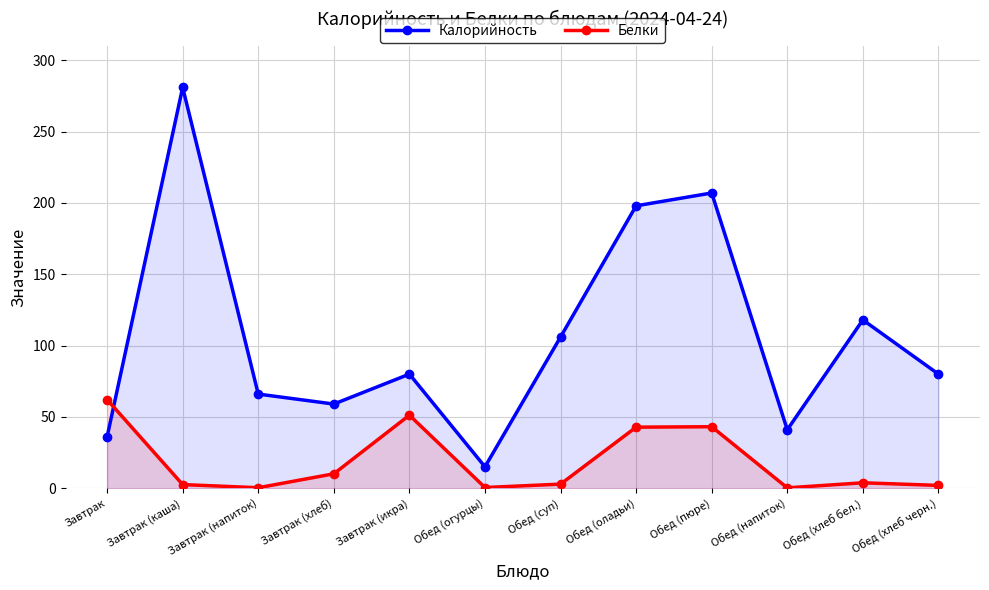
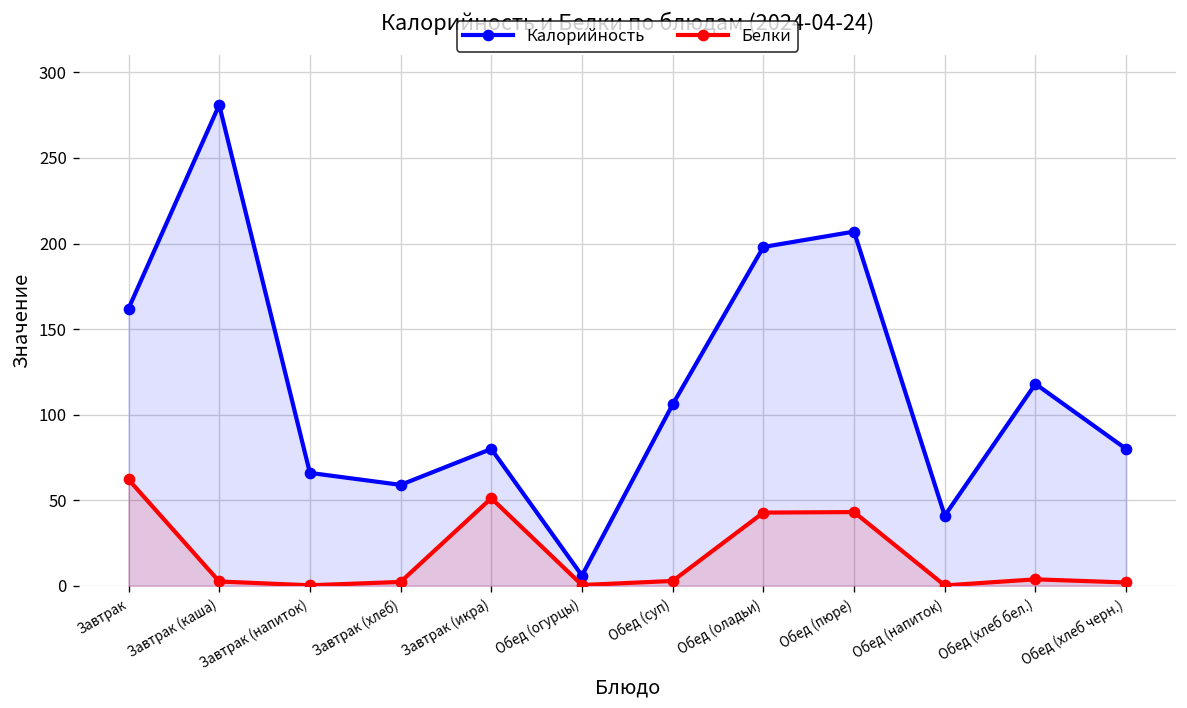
  {
    "Калорийность": {
-     "Завтрак": 36,
+     "Завтрак": 162,
      "Завтрак (каша)": 281,
      "Завтрак (напиток)": 66,
      "Завтрак (хлеб)": 59,
      "Завтрак (икра)": 80,
-     "Обед (огурцы)": 15,
+     "Обед (огурцы)": 6,
      "Обед (суп)": 106,
      "Обед (оладьи)": 198,
      "Обед (пюре)": 207,
      "Обед (напиток)": 41,
      "Обед (хлеб бел.)": 118,
      "Обед (хлеб черн.)": 80
    },
    "Белки": {
      "Завтрак": 62,
      "Завтрак (каша)": 3,
      "Завтрак (напиток)": 0,
-     "Завтрак (хлеб)": 10,
+     "Завтрак (хлеб)": 2,
      "Завтрак (икра)": 51,
      "Обед (огурцы)": 0,
      "Обед (суп)": 3,
      "Обед (оладьи)": 43,
      "Обед (пюре)": 43,
      "Обед (напиток)": 0,
      "Обед (хлеб бел.)": 4,
      "Обед (хлеб черн.)": 2
    }
  }
